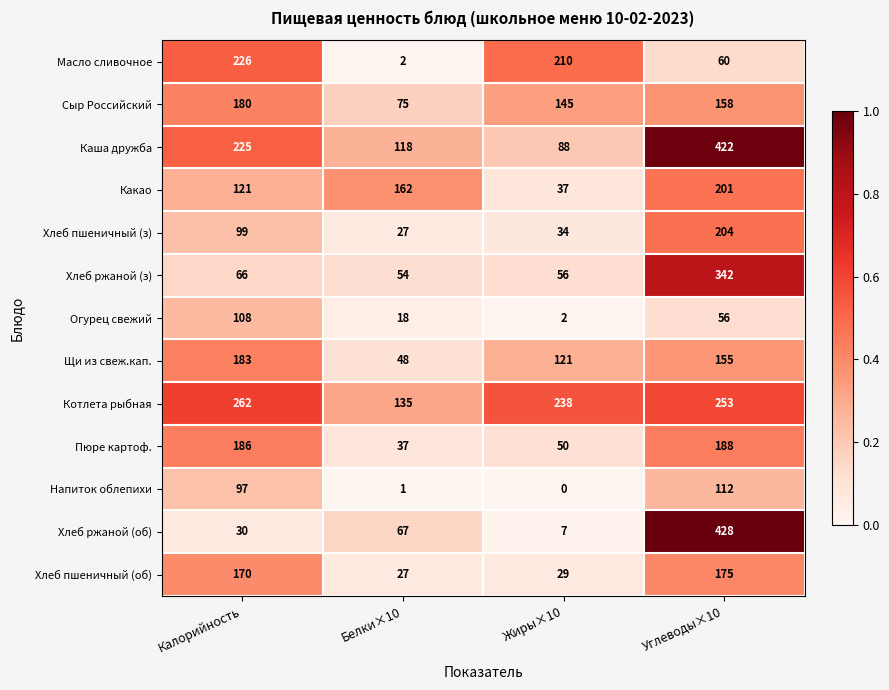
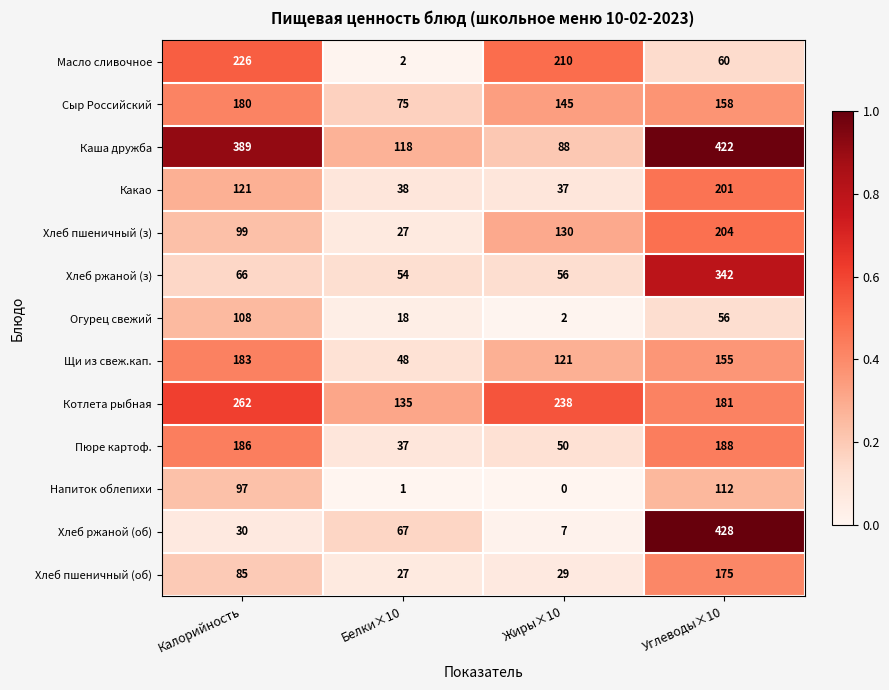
  {
    "Масло сливочное": {
      "Калорийность": 226,
      "Белки×10": 2,
      "Жиры×10": 210,
      "Углеводы×10": 60
    },
    "Сыр Российский": {
      "Калорийность": 180,
      "Белки×10": 75,
      "Жиры×10": 145,
      "Углеводы×10": 158
    },
    "Каша дружба": {
-     "Калорийность": 225,
+     "Калорийность": 389,
      "Белки×10": 118,
      "Жиры×10": 88,
      "Углеводы×10": 422
    },
    "Какао": {
      "Калорийность": 121,
-     "Белки×10": 162,
+     "Белки×10": 38,
      "Жиры×10": 37,
      "Углеводы×10": 201
    },
    "Хлеб пшеничный (з)": {
      "Калорийность": 99,
      "Белки×10": 27,
-     "Жиры×10": 34,
+     "Жиры×10": 130,
      "Углеводы×10": 204
    },
    "Хлеб ржаной (з)": {
      "Калорийность": 66,
      "Белки×10": 54,
      "Жиры×10": 56,
      "Углеводы×10": 342
    },
    "Огурец свежий": {
      "Калорийность": 108,
      "Белки×10": 18,
      "Жиры×10": 2,
      "Углеводы×10": 56
    },
    "Щи из свеж.кап.": {
      "Калорийность": 183,
      "Белки×10": 48,
      "Жиры×10": 121,
      "Углеводы×10": 155
    },
    "Котлета рыбная": {
      "Калорийность": 262,
      "Белки×10": 135,
      "Жиры×10": 238,
-     "Углеводы×10": 253
+     "Углеводы×10": 181
    },
    "Пюре картоф.": {
      "Калорийность": 186,
      "Белки×10": 37,
      "Жиры×10": 50,
      "Углеводы×10": 188
    },
    "Напиток облепихи": {
      "Калорийность": 97,
      "Белки×10": 1,
      "Жиры×10": 0,
      "Углеводы×10": 112
    },
    "Хлеб ржаной (об)": {
      "Калорийность": 30,
      "Белки×10": 67,
      "Жиры×10": 7,
      "Углеводы×10": 428
    },
    "Хлеб пшеничный (об)": {
-     "Калорийность": 170,
+     "Калорийность": 85,
      "Белки×10": 27,
      "Жиры×10": 29,
      "Углеводы×10": 175
    }
  }
